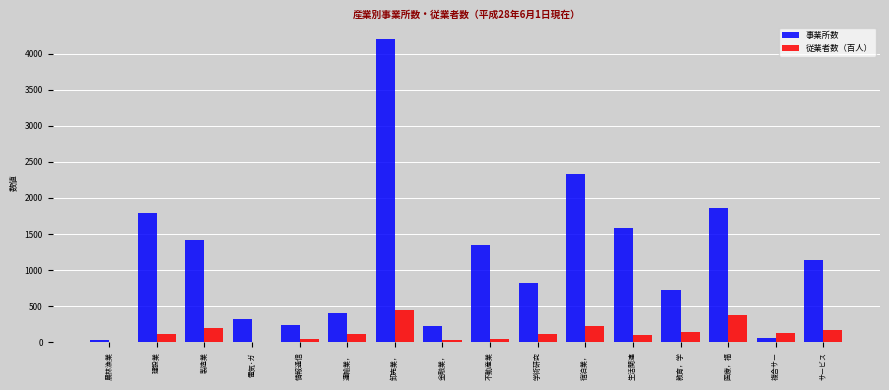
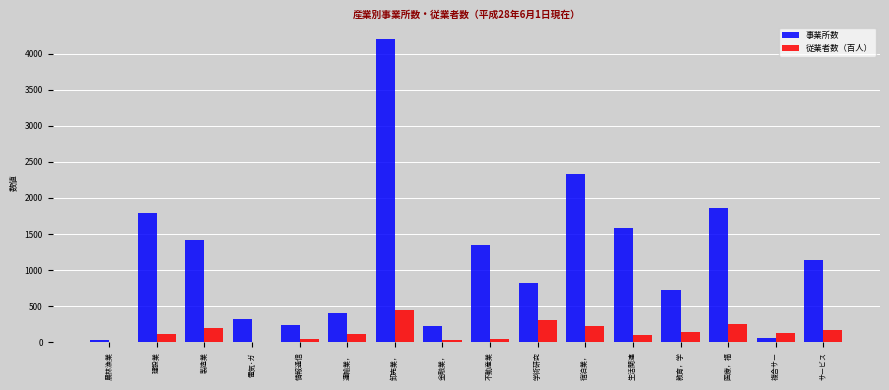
  {
    "事業所数": {
      "建設業": 1800,
      "製造業": 1400,
      "電気･ガ": 300,
      "情報通信": 200,
      "運輸業，": 400,
      "卸売業，": 4200,
      "金融業，": 200,
      "不動産業": 1300,
      "学術研究": 800,
      "宿泊業，": 2300,
      "生活関連": 1600,
      "教育，学": 700,
      "医療，福": 1900,
      "複合サー": 100,
      "サービス": 1100
    },
    "従業者数（百人）": {
      "建設業": 100,
      "製造業": 200,
      "情報通信": 0,
      "運輸業，": 100,
      "卸売業，": 400,
      "金融業，": 0,
      "不動産業": 100,
-     "学術研究": 100,
+     "学術研究": 300,
      "宿泊業，": 200,
      "生活関連": 100,
      "教育，学": 100,
-     "医療，福": 400,
+     "医療，福": 300,
      "複合サー": 100,
      "サービス": 200
    }
  }
